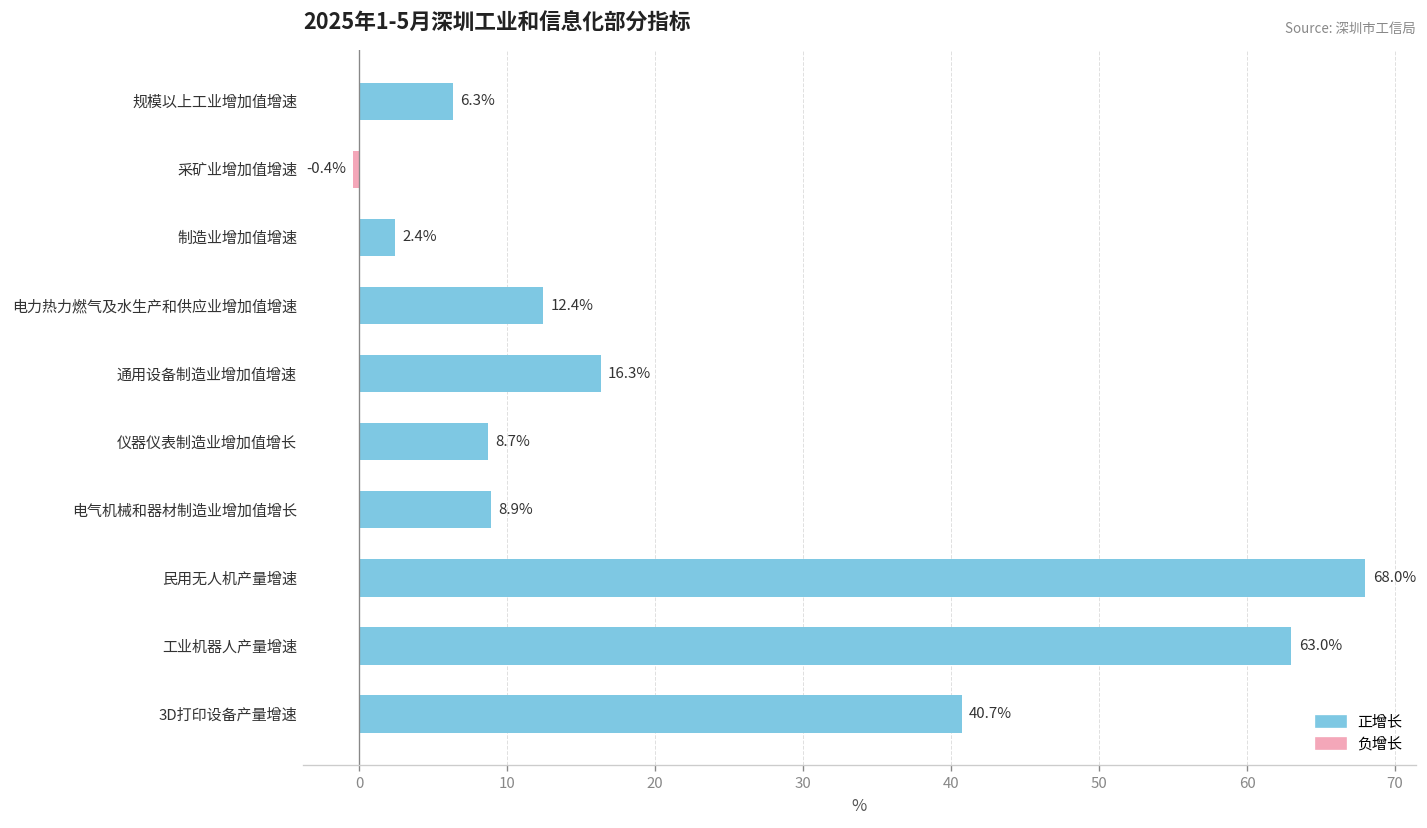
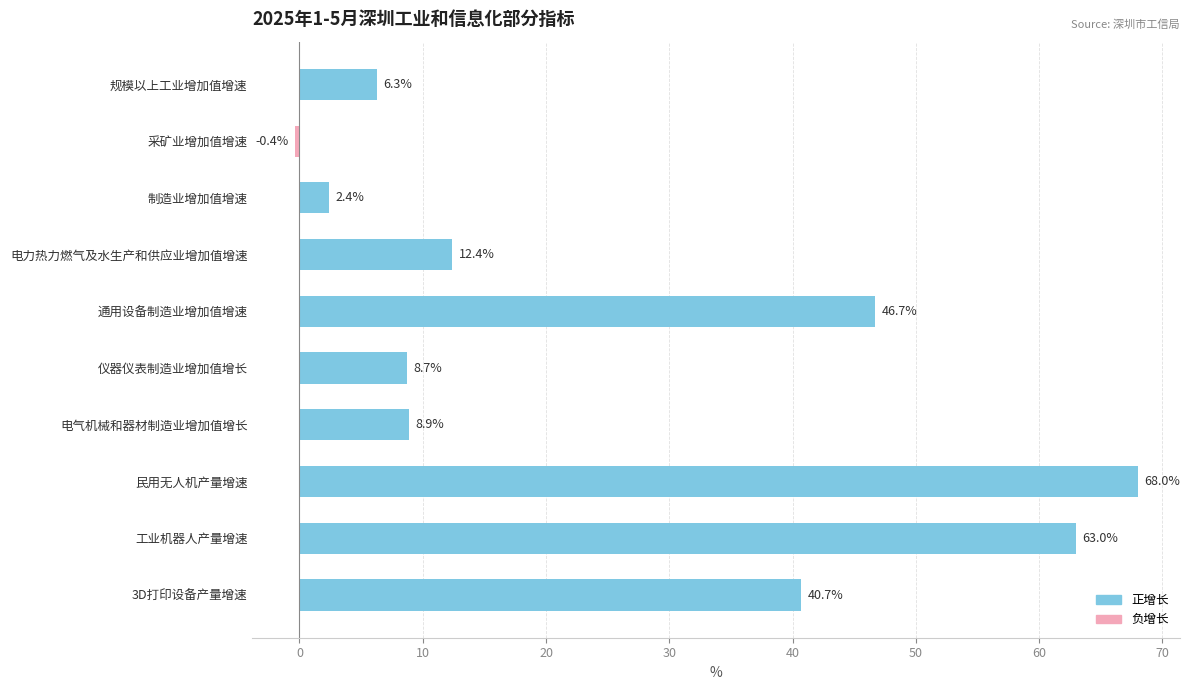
  {
    "规模以上工业增加值增速": "6.3%",
    "采矿业增加值增速": "-0.4%",
    "制造业增加值增速": "2.4%",
    "电力热力燃气及水生产和供应业增加值增速": "12.4%",
-   "通用设备制造业增加值增速": "16.3%",
+   "通用设备制造业增加值增速": "46.7%",
    "仪器仪表制造业增加值增长": "8.7%",
    "电气机械和器材制造业增加值增长": "8.9%",
    "民用无人机产量增速": "68.0%",
    "工业机器人产量增速": "63.0%",
    "3D打印设备产量增速": "40.7%"
  }
